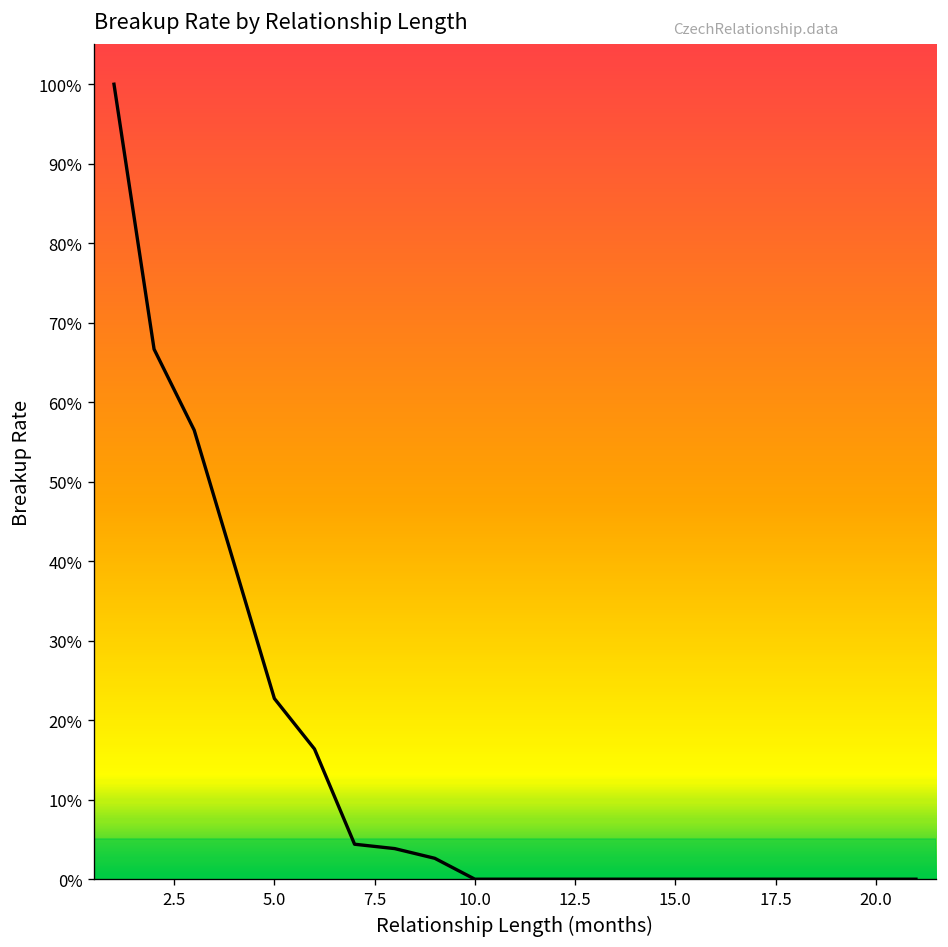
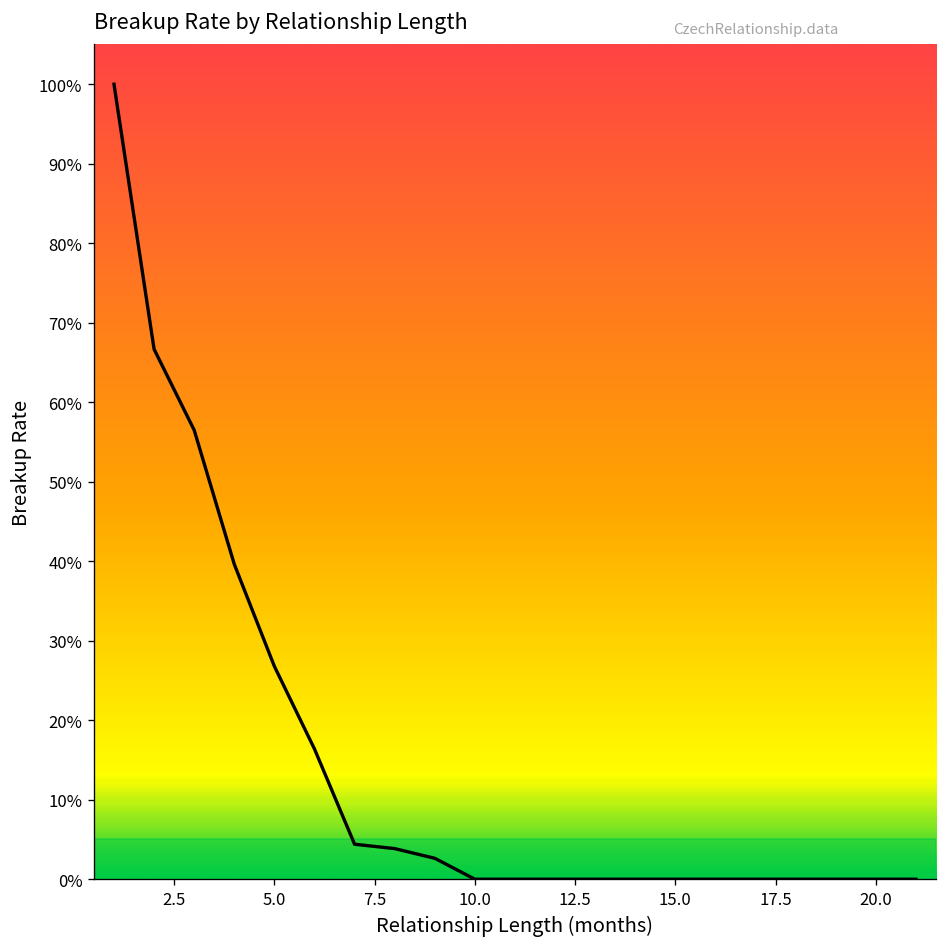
  {
-   "5.0": "23%"
+   "5.0": "27%"
  }
